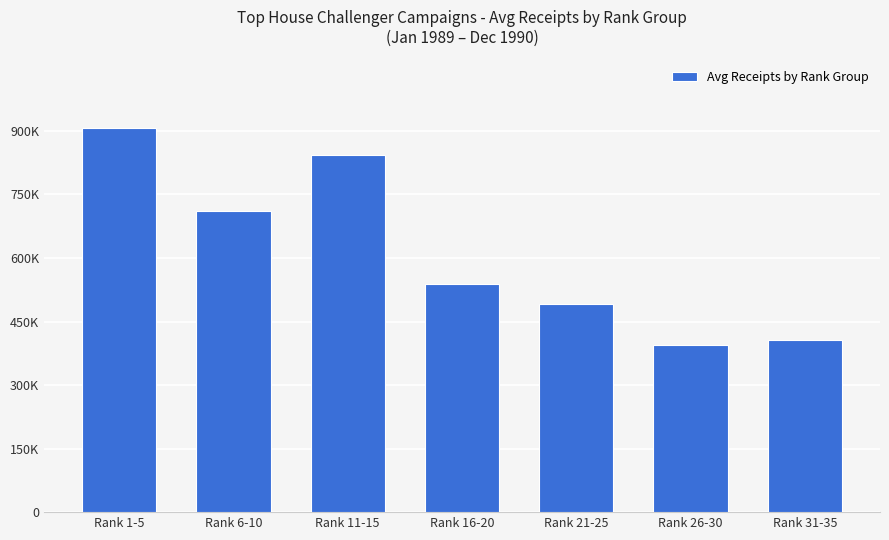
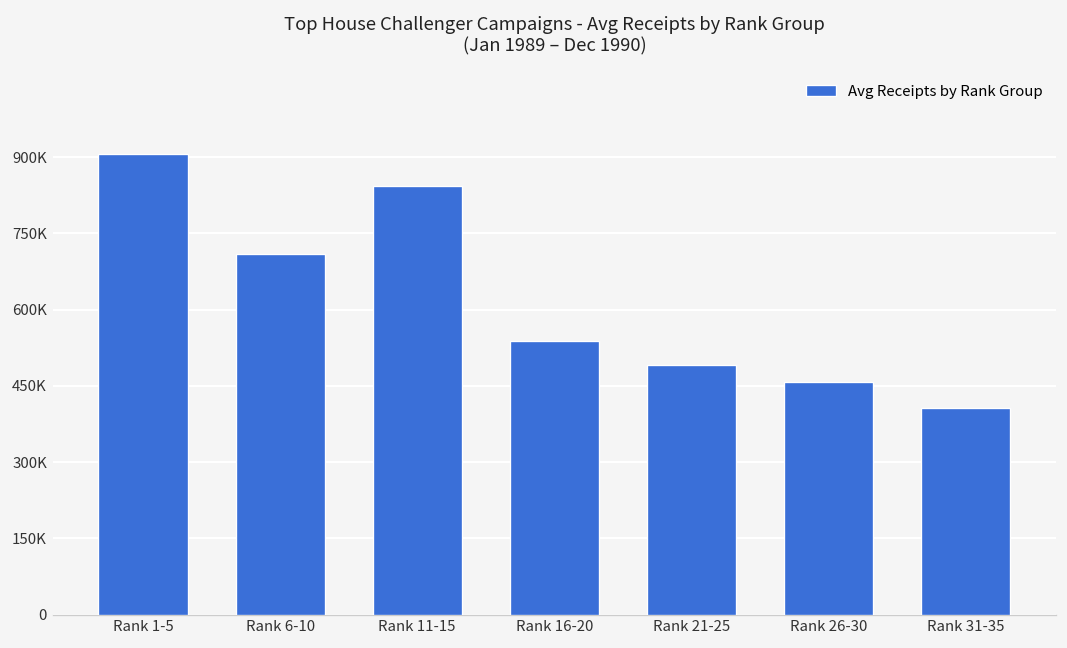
  {
    "Rank 1-5": 910000,
    "Rank 6-10": 710000,
    "Rank 11-15": 840000,
    "Rank 16-20": 540000,
    "Rank 21-25": 490000,
-   "Rank 26-30": 390000,
+   "Rank 26-30": 460000,
    "Rank 31-35": 410000
  }
